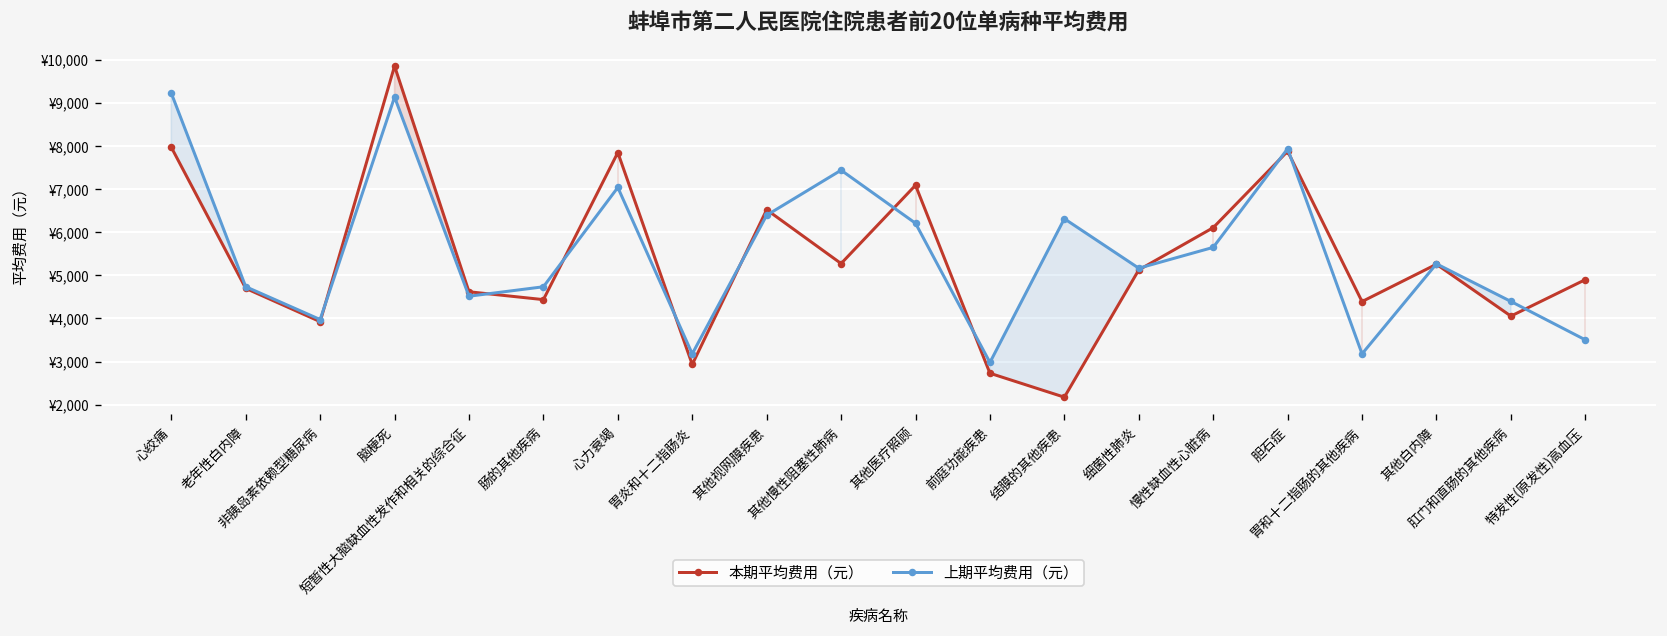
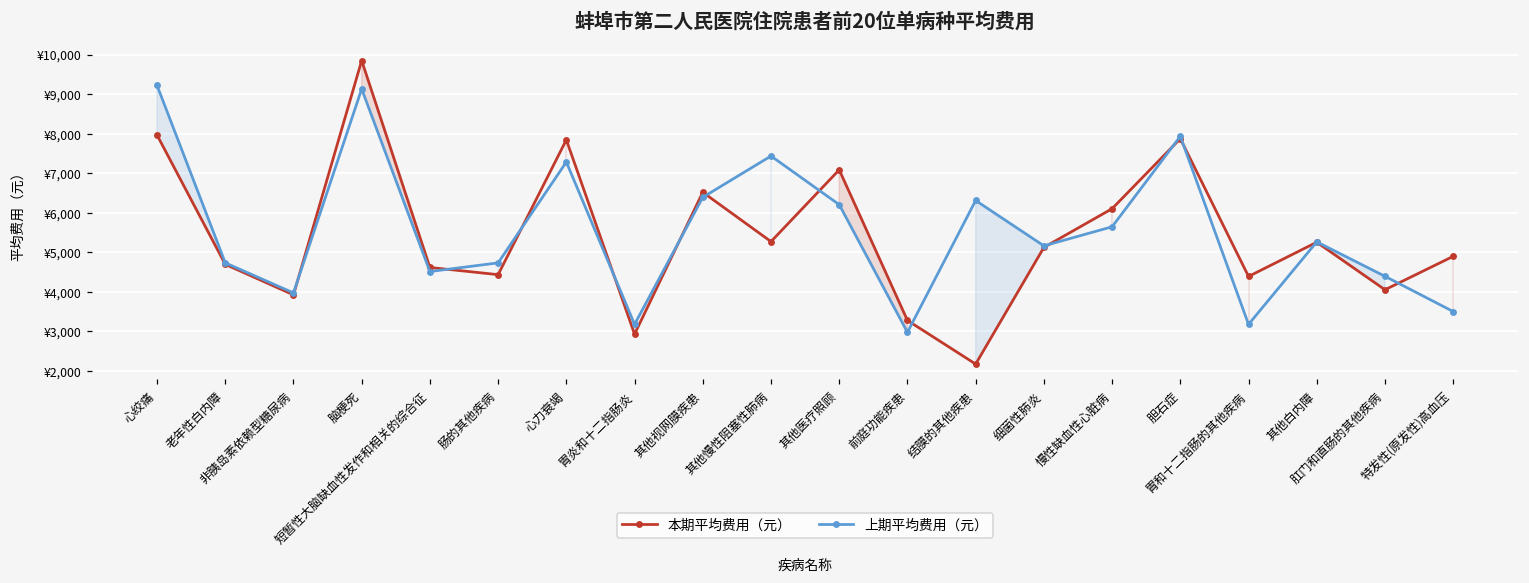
  {
    "本期平均费用（元）": {
      "心绞痛": "¥8,000",
      "脑梗死": "¥9,900",
      "短暂性大脑缺血性发作和相关的综合征": "¥4,600",
      "肠的其他疾病": "¥4,400",
      "心力衰竭": "¥7,800",
      "胃炎和十二指肠炎": "¥2,900",
      "其他视网膜疾患": "¥6,500",
      "其他慢性阻塞性肺病": "¥5,300",
      "其他医疗照顾": "¥7,100",
-     "前庭功能疾患": "¥2,700",
+     "前庭功能疾患": "¥3,300",
      "结膜的其他疾患": "¥2,200",
      "慢性缺血性心脏病": "¥6,100",
      "胃和十二指肠的其他疾病": "¥4,400",
      "肛门和直肠的其他疾病": "¥4,100",
      "特发性(原发性)高血压": "¥4,900"
    },
    "上期平均费用（元）": {
      "心绞痛": "¥9,200",
      "脑梗死": "¥9,100",
      "短暂性大脑缺血性发作和相关的综合征": "¥4,500",
      "肠的其他疾病": "¥4,700",
-     "心力衰竭": "¥7,000",
+     "心力衰竭": "¥7,300",
      "胃炎和十二指肠炎": "¥3,200",
      "其他视网膜疾患": "¥6,400",
      "其他慢性阻塞性肺病": "¥7,400",
      "其他医疗照顾": "¥6,200",
      "前庭功能疾患": "¥3,000",
      "结膜的其他疾患": "¥6,300",
      "慢性缺血性心脏病": "¥5,600",
      "胃和十二指肠的其他疾病": "¥3,200",
      "肛门和直肠的其他疾病": "¥4,400",
      "特发性(原发性)高血压": "¥3,500"
    }
  }
